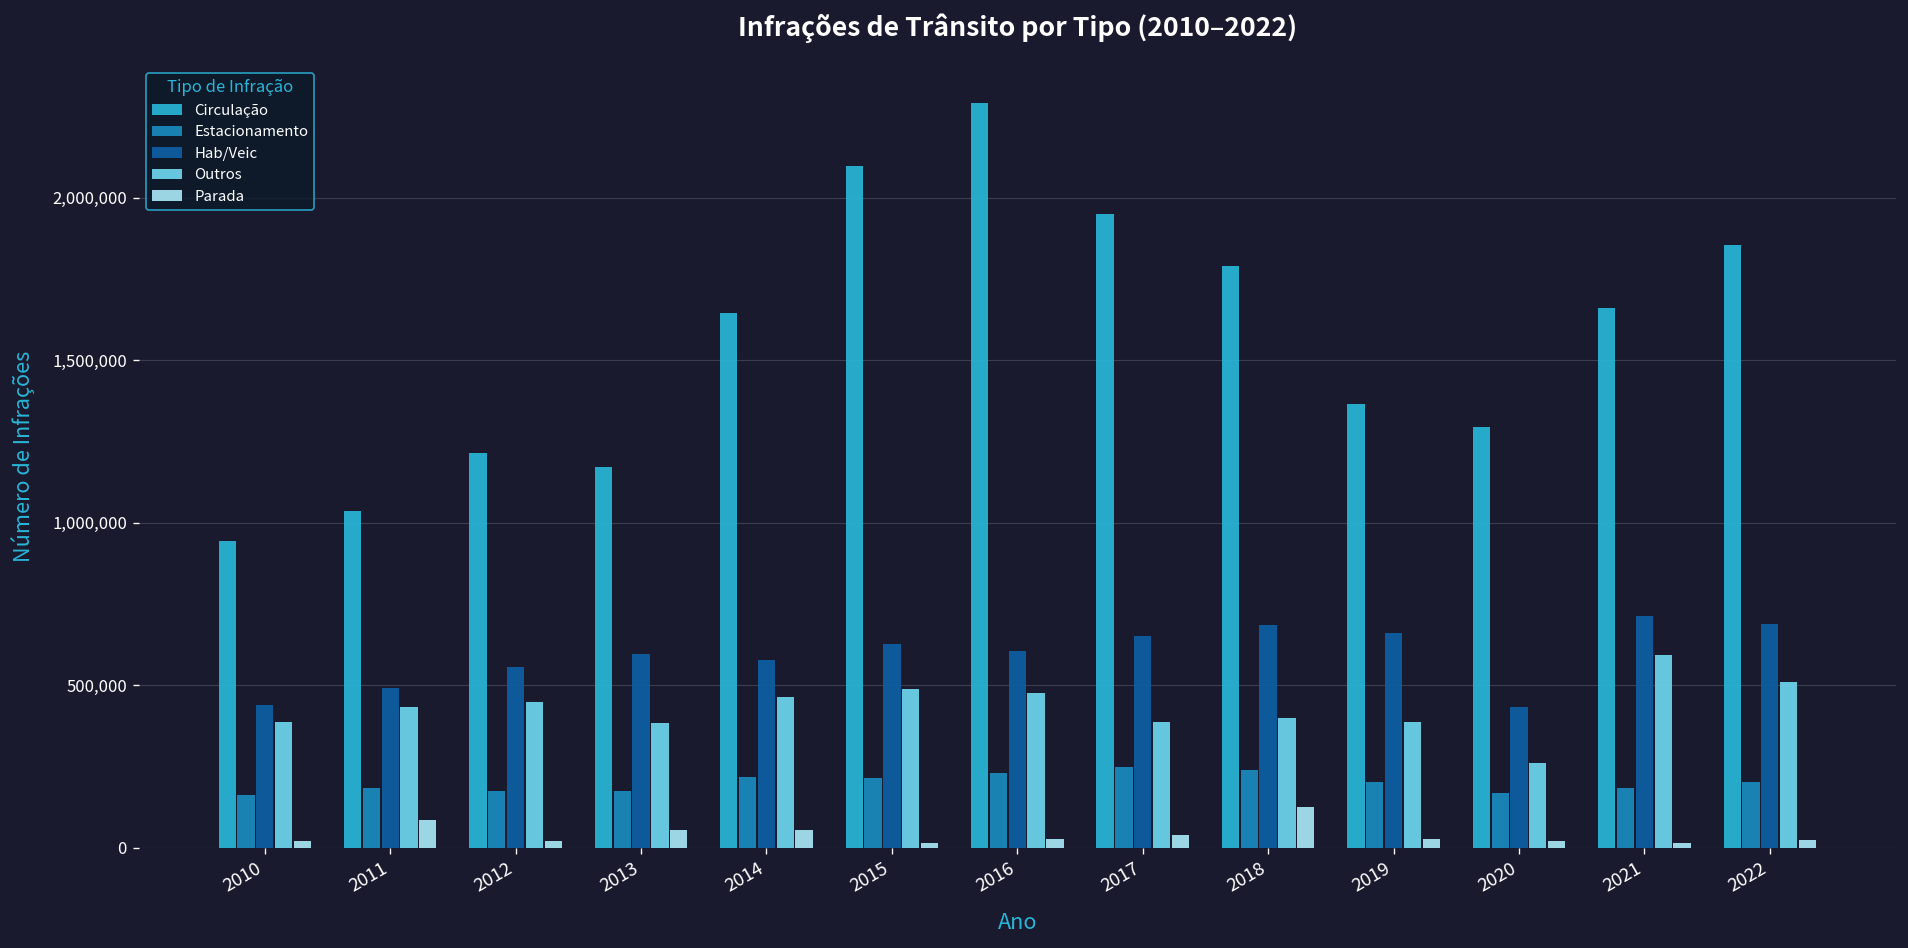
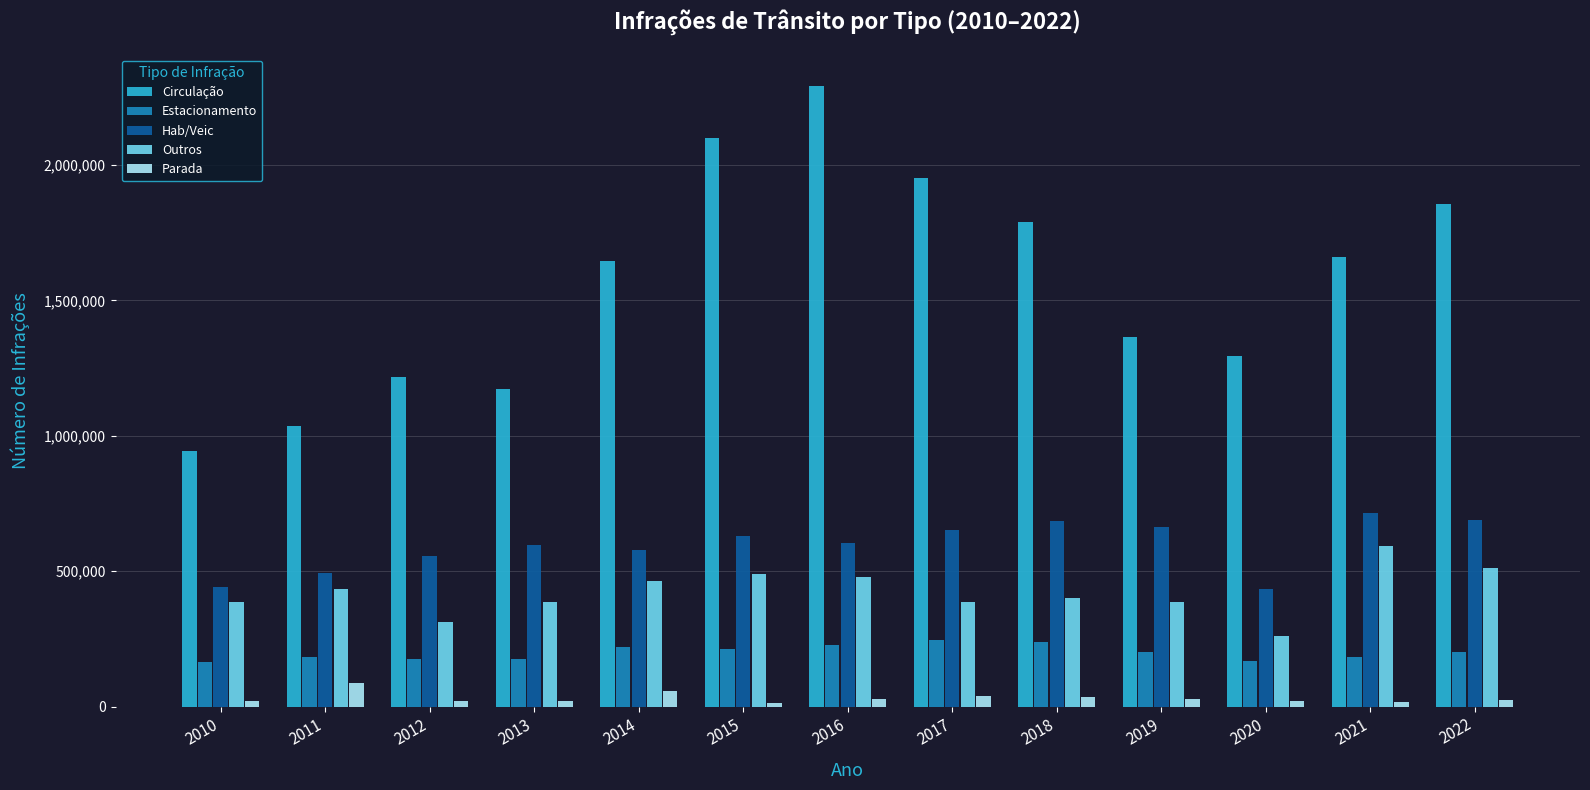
  {
    "Outros": {
      "2010": "390,000",
      "2011": "440,000",
-     "2012": "450,000",
+     "2012": "310,000",
      "2013": "380,000",
      "2014": "460,000",
      "2015": "490,000",
      "2016": "480,000",
      "2017": "390,000",
      "2018": "400,000",
      "2019": "390,000",
      "2020": "260,000",
      "2021": "590,000",
      "2022": "510,000"
    },
    "Parada": {
      "2010": "20,000",
      "2011": "90,000",
      "2012": "20,000",
-     "2013": "60,000",
+     "2013": "20,000",
      "2014": "60,000",
      "2015": "10,000",
      "2016": "30,000",
      "2017": "40,000",
-     "2018": "130,000",
+     "2018": "30,000",
      "2019": "30,000",
      "2020": "20,000",
      "2021": "20,000",
      "2022": "20,000"
    }
  }
